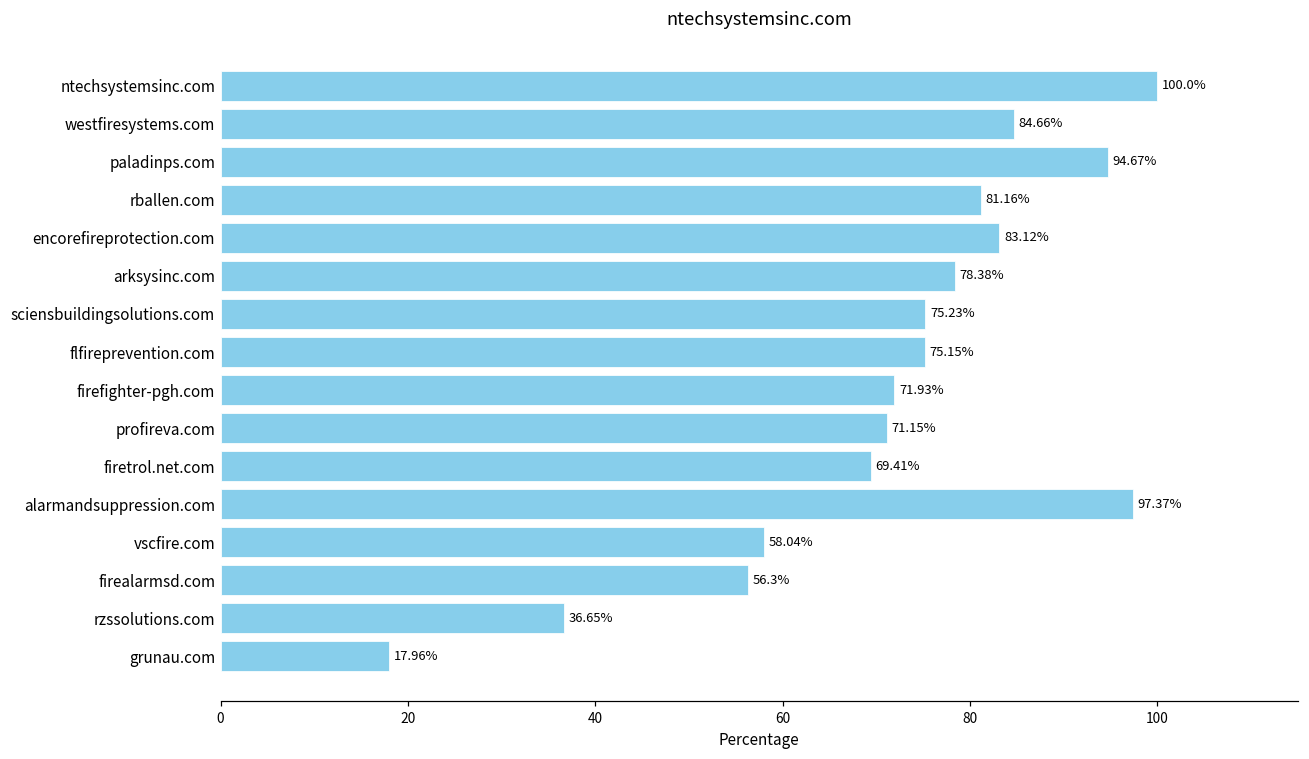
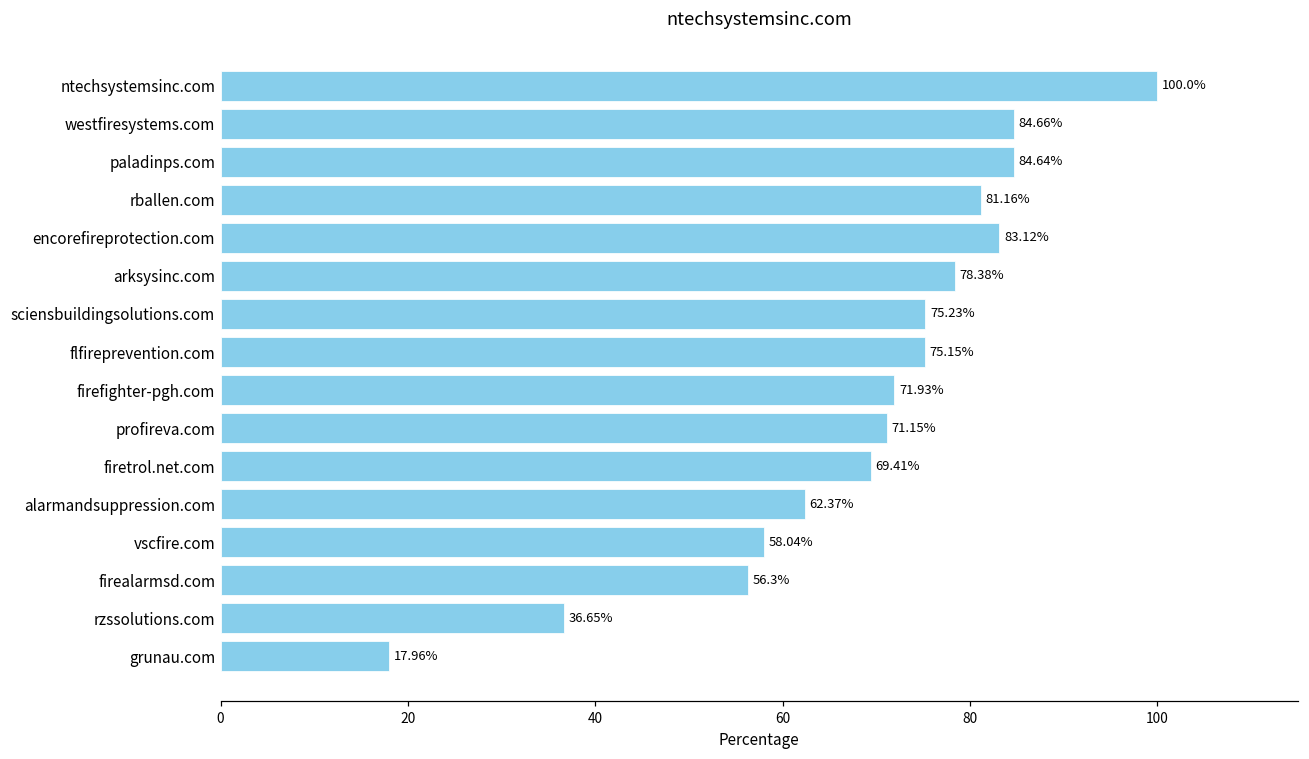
  {
    "ntechsystemsinc.com": "100.0%",
    "westfiresystems.com": "84.66%",
-   "paladinps.com": "94.67%",
+   "paladinps.com": "84.64%",
    "rballen.com": "81.16%",
    "encorefireprotection.com": "83.12%",
    "arksysinc.com": "78.38%",
    "sciensbuildingsolutions.com": "75.23%",
    "flfireprevention.com": "75.15%",
    "firefighter-pgh.com": "71.93%",
    "profireva.com": "71.15%",
    "firetrol.net.com": "69.41%",
-   "alarmandsuppression.com": "97.37%",
+   "alarmandsuppression.com": "62.37%",
    "vscfire.com": "58.04%",
    "firealarmsd.com": "56.3%",
    "rzssolutions.com": "36.65%",
    "grunau.com": "17.96%"
  }
